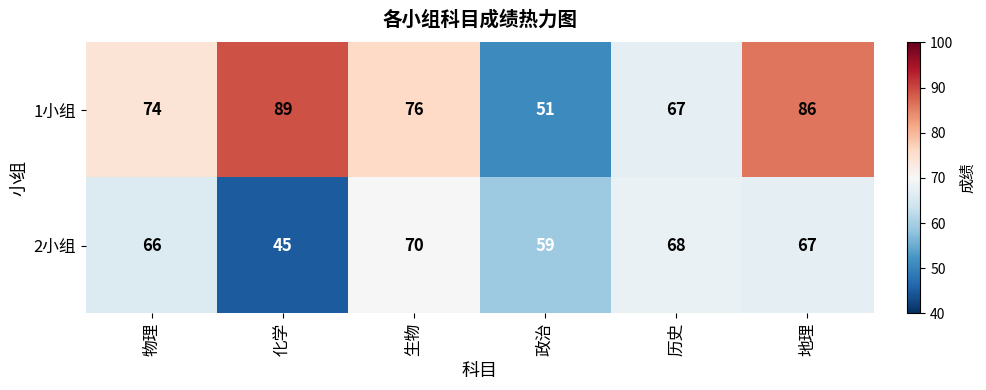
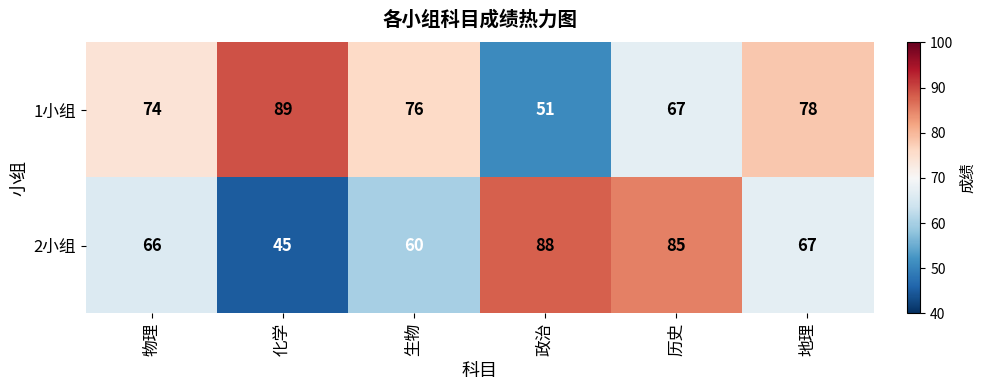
  {
    "1小组": {
      "物理": 74,
      "化学": 89,
      "生物": 76,
      "政治": 51,
      "历史": 67,
-     "地理": 86
+     "地理": 78
    },
    "2小组": {
      "物理": 66,
      "化学": 45,
-     "生物": 70,
-     "政治": 59,
-     "历史": 68,
+     "生物": 60,
+     "政治": 88,
+     "历史": 85,
      "地理": 67
    }
  }
